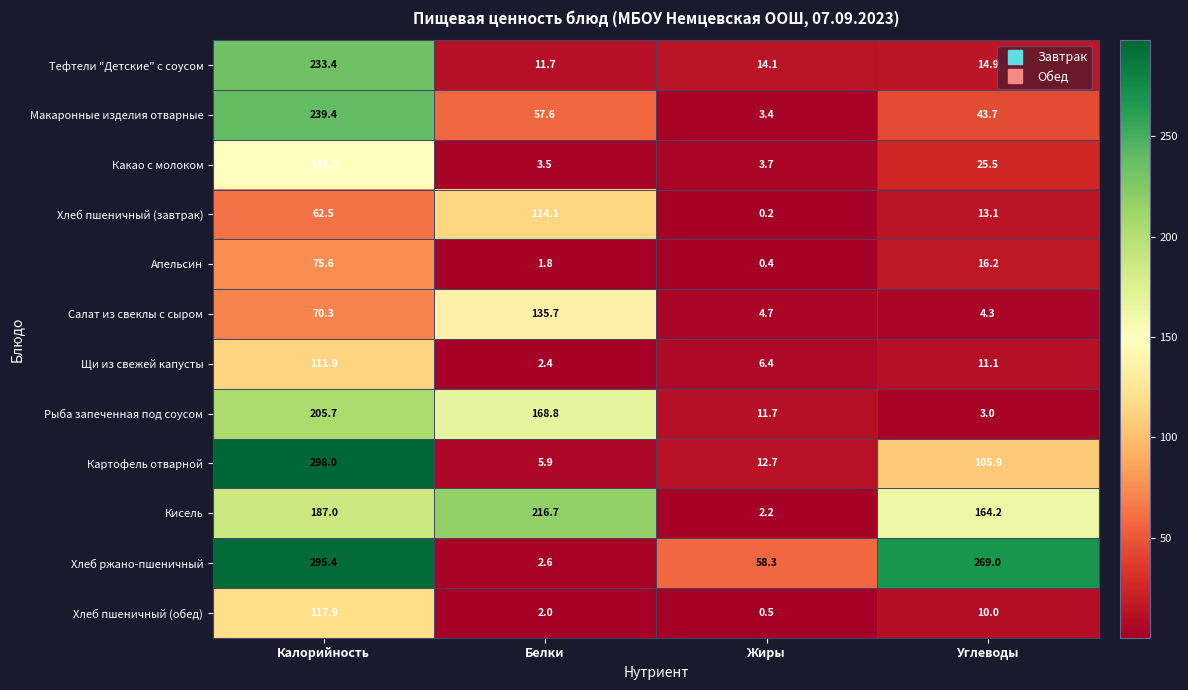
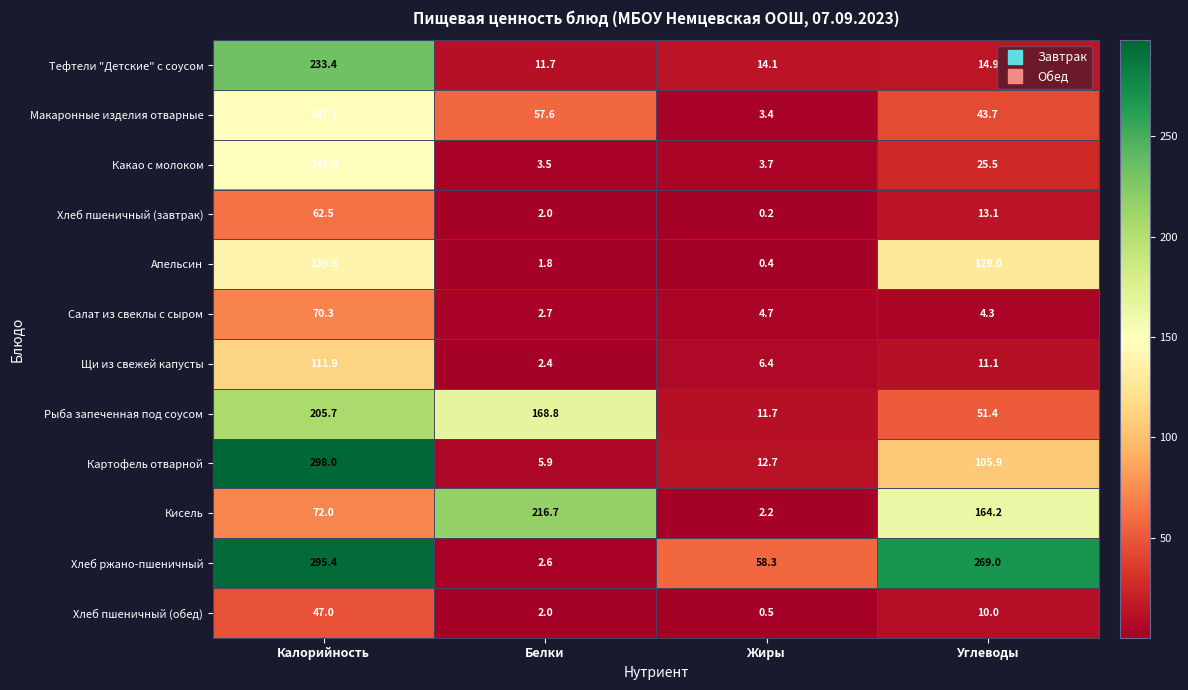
  {
    "Тефтели \"Детские\" с соусом": {
      "Калорийность": 233.4,
      "Белки": 11.7,
      "Жиры": 14.1
    },
    "Макаронные изделия отварные": {
-     "Калорийность": 239.4,
+     "Калорийность": 147.1,
      "Белки": 57.6,
      "Жиры": 3.4,
      "Углеводы": 43.7
    },
    "Какао с молоком": {
      "Калорийность": 149.3,
      "Белки": 3.5,
      "Жиры": 3.7,
      "Углеводы": 25.5
    },
    "Хлеб пшеничный (завтрак)": {
      "Калорийность": 62.5,
-     "Белки": 114.1,
+     "Белки": 2.0,
      "Жиры": 0.2,
      "Углеводы": 13.1
    },
    "Апельсин": {
-     "Калорийность": 75.6,
+     "Калорийность": 139.6,
      "Белки": 1.8,
      "Жиры": 0.4,
-     "Углеводы": 16.2
+     "Углеводы": 129.0
    },
    "Салат из свеклы с сыром": {
      "Калорийность": 70.3,
-     "Белки": 135.7,
+     "Белки": 2.7,
      "Жиры": 4.7,
      "Углеводы": 4.3
    },
    "Щи из свежей капусты": {
      "Калорийность": 111.9,
      "Белки": 2.4,
      "Жиры": 6.4,
      "Углеводы": 11.1
    },
    "Рыба запеченная под соусом": {
      "Калорийность": 205.7,
      "Белки": 168.8,
      "Жиры": 11.7,
-     "Углеводы": 3.0
+     "Углеводы": 51.4
    },
    "Картофель отварной": {
      "Калорийность": 298.0,
      "Белки": 5.9,
      "Жиры": 12.7,
      "Углеводы": 105.9
    },
    "Кисель": {
-     "Калорийность": 187.0,
+     "Калорийность": 72.0,
      "Белки": 216.7,
      "Жиры": 2.2,
      "Углеводы": 164.2
    },
    "Хлеб ржано-пшеничный": {
      "Калорийность": 295.4,
      "Белки": 2.6,
      "Жиры": 58.3,
      "Углеводы": 269.0
    },
    "Хлеб пшеничный (обед)": {
-     "Калорийность": 117.9,
+     "Калорийность": 47.0,
      "Белки": 2.0,
      "Жиры": 0.5,
      "Углеводы": 10.0
    }
  }
